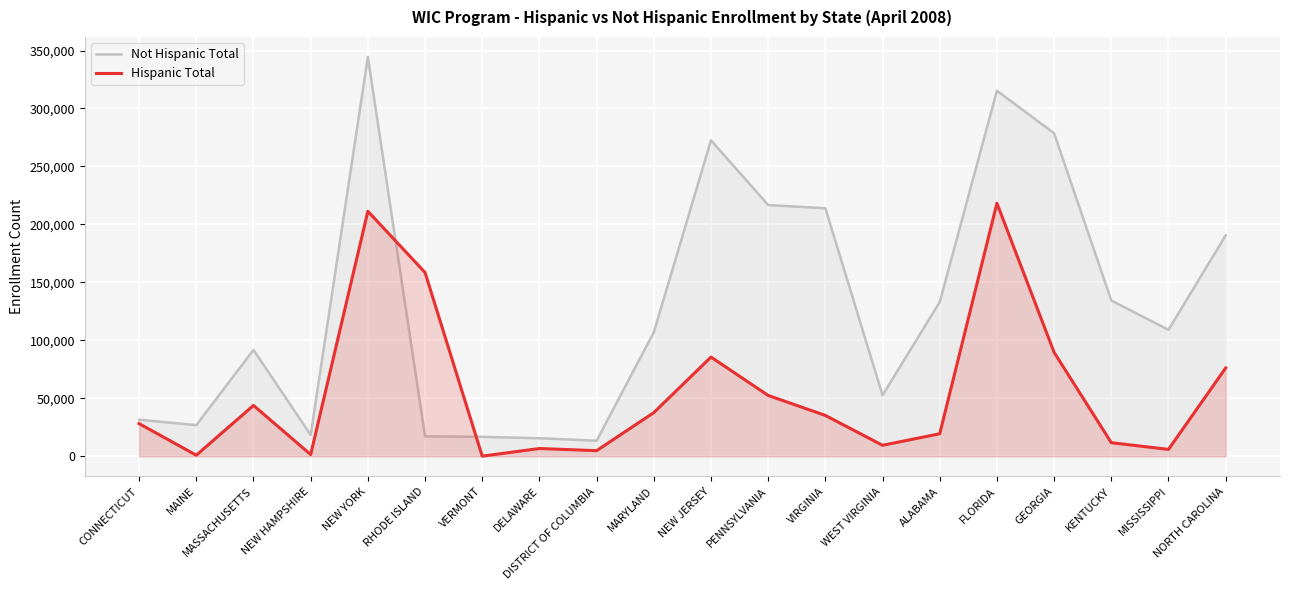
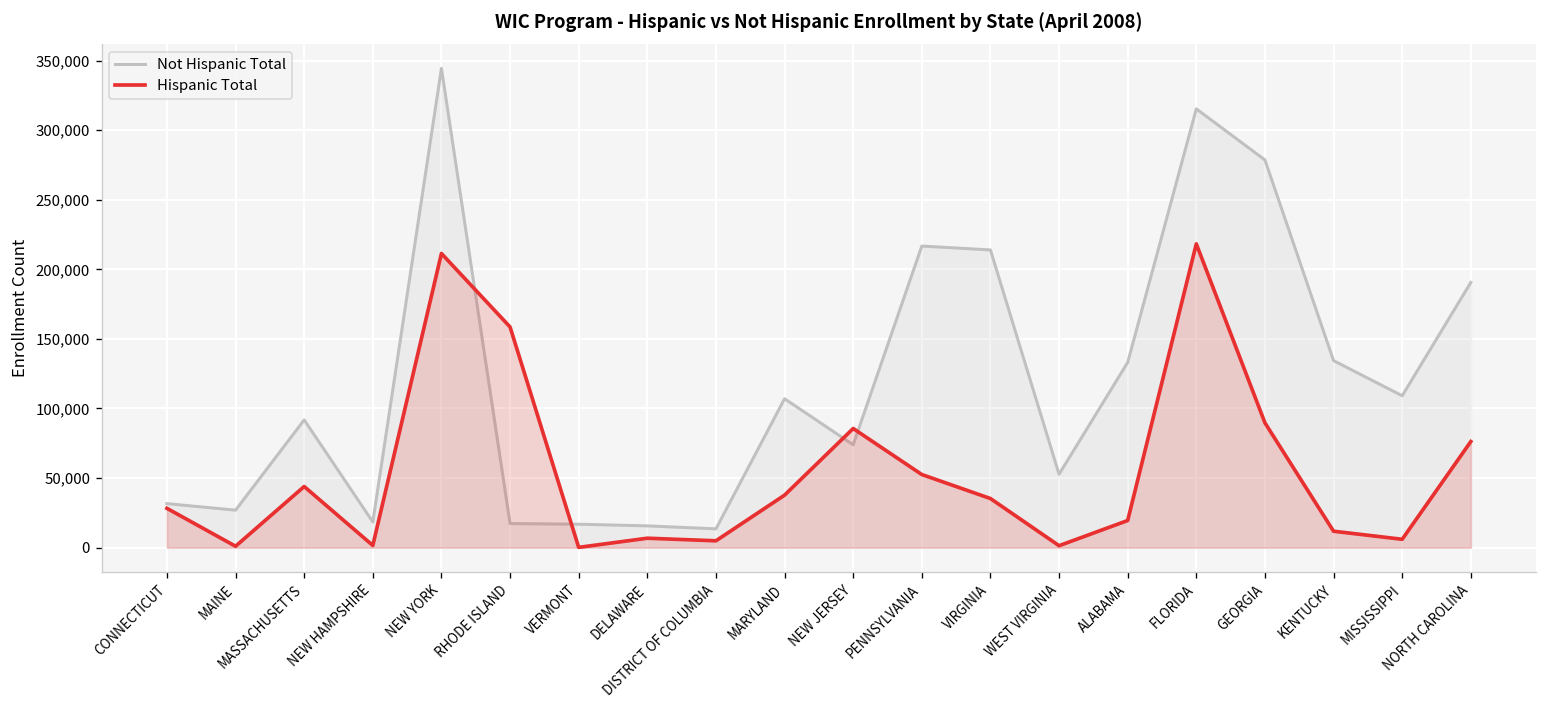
  {
    "Not Hispanic Total": {
      "CONNECTICUT": "32,000",
      "MAINE": "27,000",
      "MASSACHUSETTS": "92,000",
      "NEW HAMPSHIRE": "18,000",
      "NEW YORK": "344,000",
      "RHODE ISLAND": "17,000",
      "VERMONT": "17,000",
      "DELAWARE": "16,000",
      "DISTRICT OF COLUMBIA": "13,000",
      "MARYLAND": "107,000",
-     "NEW JERSEY": "273,000",
+     "NEW JERSEY": "74,000",
      "PENNSYLVANIA": "217,000",
      "VIRGINIA": "214,000",
      "WEST VIRGINIA": "53,000",
      "ALABAMA": "133,000",
      "FLORIDA": "315,000",
      "GEORGIA": "279,000",
      "KENTUCKY": "134,000",
      "MISSISSIPPI": "109,000",
      "NORTH CAROLINA": "191,000"
    },
    "Hispanic Total": {
      "CONNECTICUT": "28,000",
      "MAINE": "1,000",
      "MASSACHUSETTS": "44,000",
      "NEW HAMPSHIRE": "2,000",
      "NEW YORK": "211,000",
      "RHODE ISLAND": "159,000",
      "VERMONT": "0",
      "DELAWARE": "7,000",
      "DISTRICT OF COLUMBIA": "5,000",
      "MARYLAND": "38,000",
      "NEW JERSEY": "86,000",
      "PENNSYLVANIA": "53,000",
      "VIRGINIA": "35,000",
-     "WEST VIRGINIA": "10,000",
+     "WEST VIRGINIA": "1,000",
      "ALABAMA": "19,000",
      "FLORIDA": "218,000",
      "GEORGIA": "90,000",
      "KENTUCKY": "12,000",
      "MISSISSIPPI": "6,000",
      "NORTH CAROLINA": "76,000"
    }
  }
